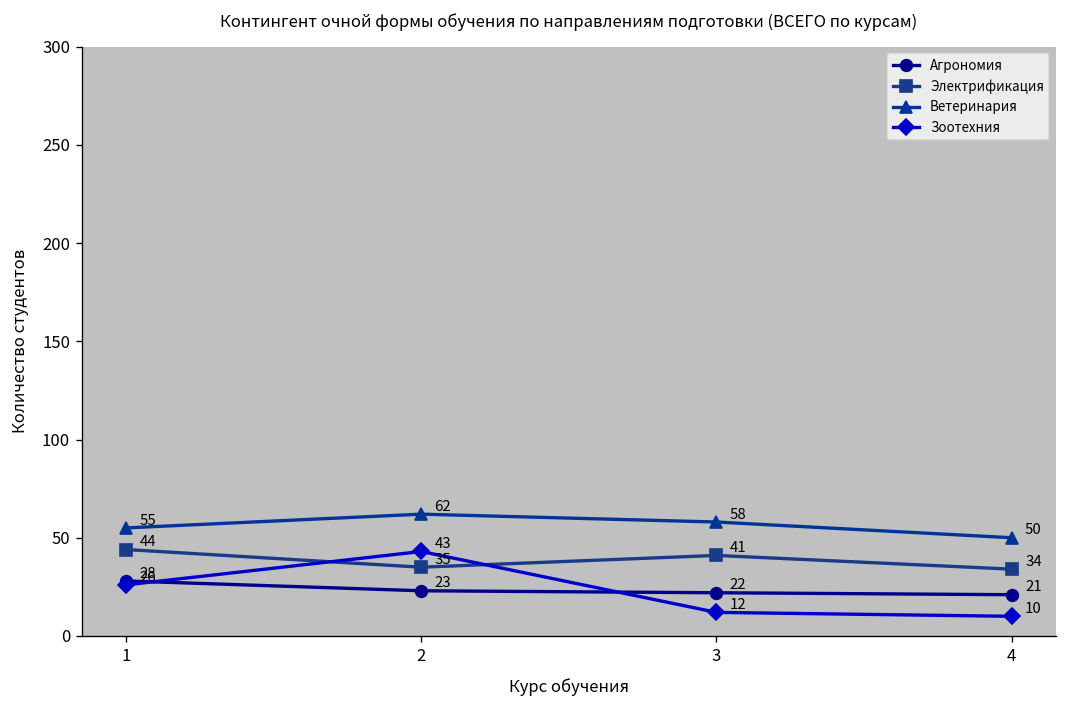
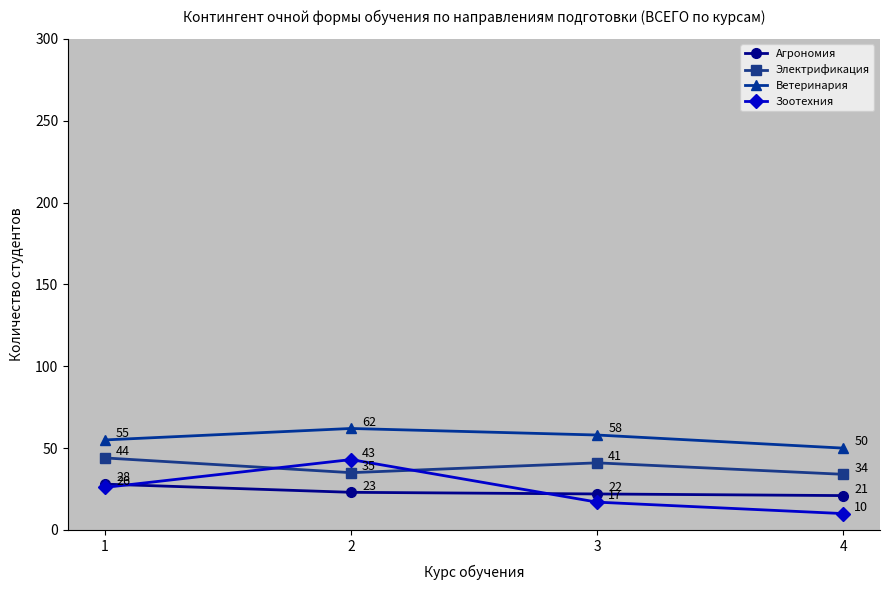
  {
    "Зоотехния": {
      "2": 43,
-     "3": 12,
+     "3": 17,
      "4": 10
    }
  }
